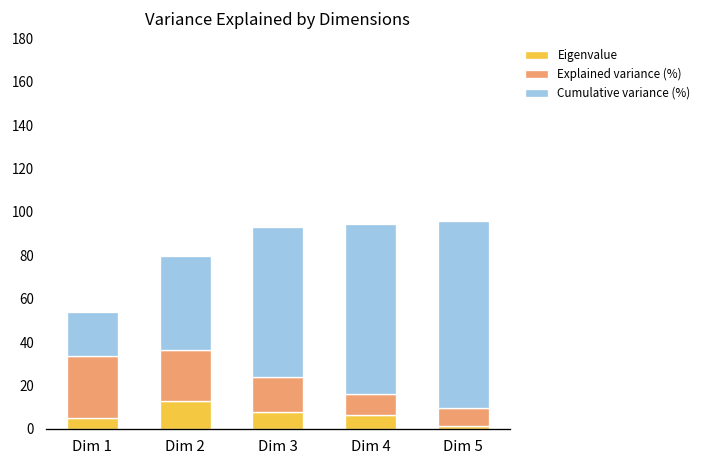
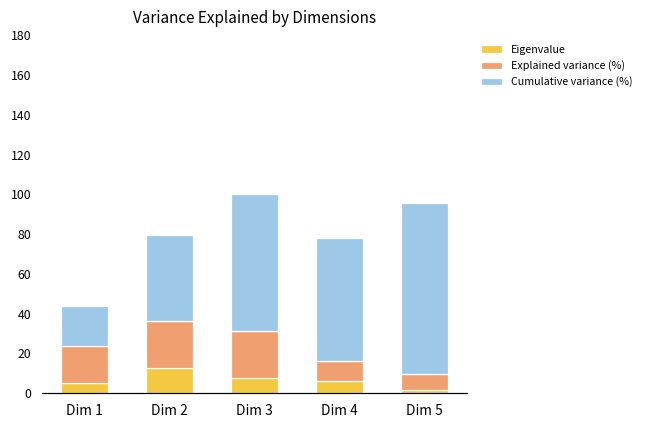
  {
    "Eigenvalue": {
      "Dim 1": 5,
      "Dim 2": 13,
      "Dim 3": 8,
      "Dim 4": 6
    },
    "Explained variance (%)": {
-     "Dim 1": 29,
+     "Dim 1": 19,
      "Dim 2": 24,
-     "Dim 3": 16,
+     "Dim 3": 23,
      "Dim 4": 10,
      "Dim 5": 8
    },
    "Cumulative variance (%)": {
      "Dim 1": 20,
      "Dim 2": 43,
      "Dim 3": 69,
-     "Dim 4": 79,
+     "Dim 4": 62,
      "Dim 5": 87
    }
  }
